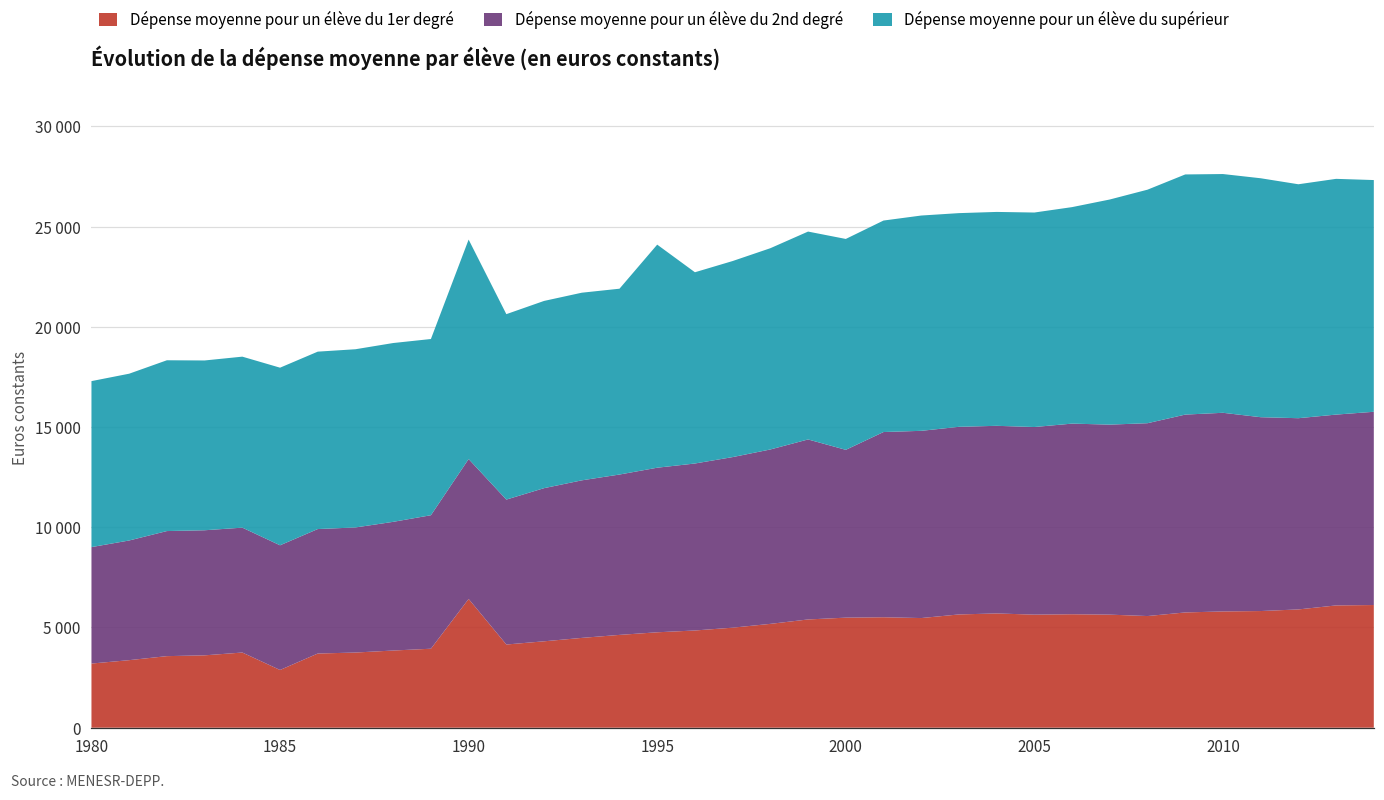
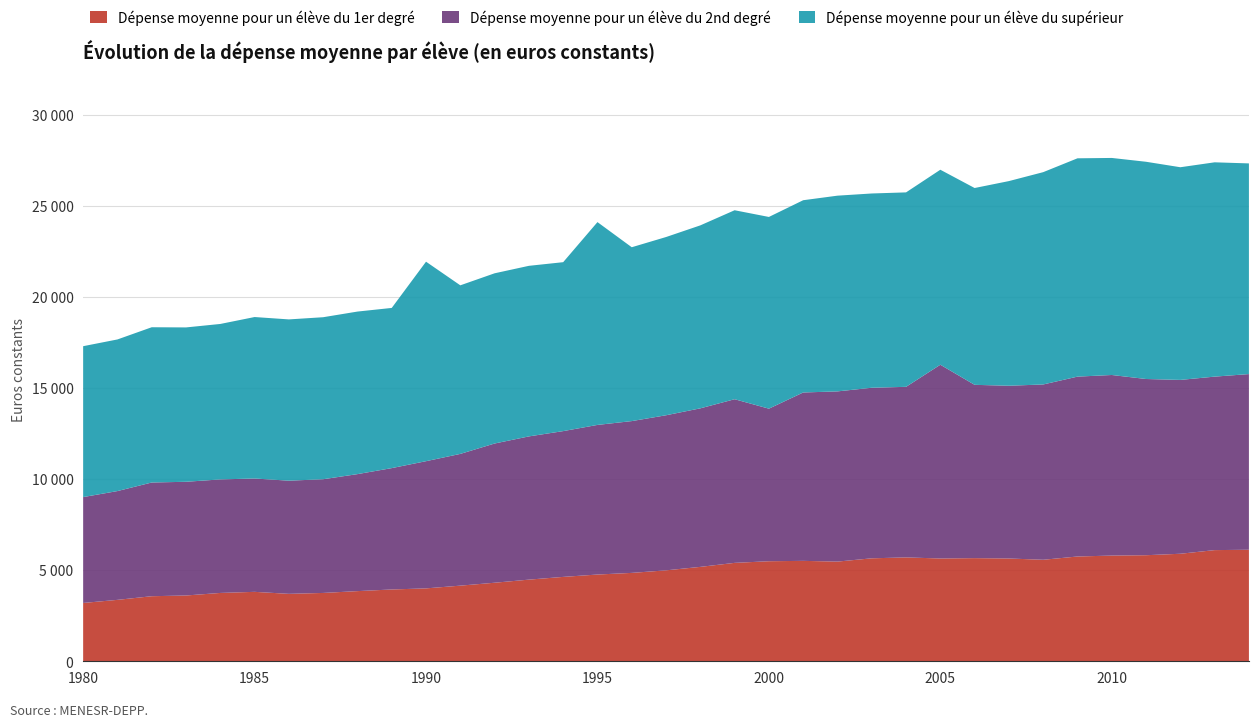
  {
    "Dépense moyenne pour un élève du 1er degré": {
      "1980": 3200,
-     "1985": 2900,
-     "1990": 6400,
+     "1985": 3800,
+     "1990": 4000,
      "1995": 4800,
      "2000": 5500,
      "2005": 5600,
      "2010": 5800
    },
    "Dépense moyenne pour un élève du 2nd degré": {
      "1980": 5800,
      "1985": 6200,
      "1990": 7000,
      "1995": 8200,
      "2000": 8400,
-     "2005": 9400,
+     "2005": 10600,
      "2010": 9900
    },
    "Dépense moyenne pour un élève du supérieur": {
      "1980": 8300,
      "1985": 8900,
      "1990": 10900,
      "1995": 11100,
      "2000": 10500,
      "2005": 10700,
      "2010": 11900
    }
  }
